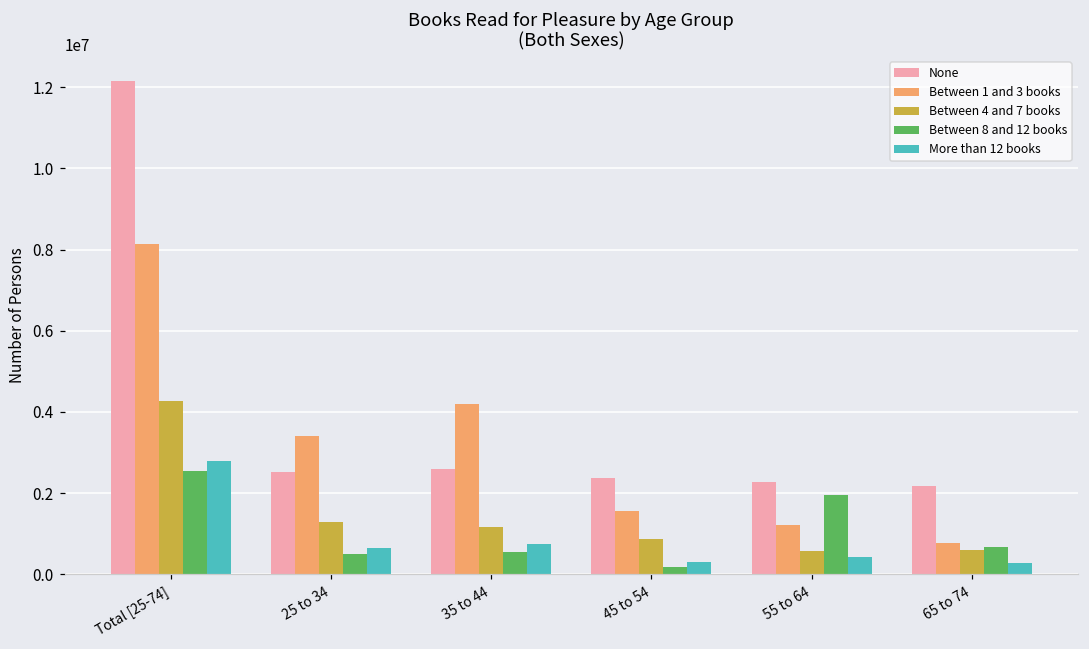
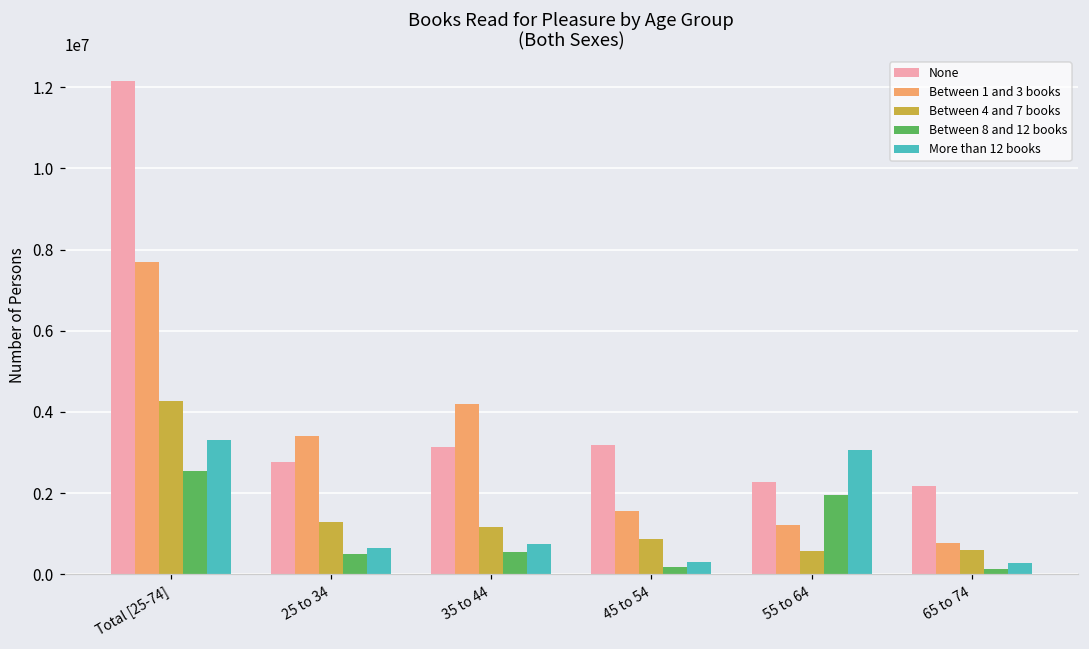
  {
    "None": {
      "Total [25-74]": 12200000,
-     "25 to 34": 2500000,
-     "35 to 44": 2600000,
-     "45 to 54": 2400000,
+     "25 to 34": 2800000,
+     "35 to 44": 3100000,
+     "45 to 54": 3200000,
      "55 to 64": 2300000,
      "65 to 74": 2200000
    },
    "Between 1 and 3 books": {
-     "Total [25-74]": 8100000,
+     "Total [25-74]": 7700000,
      "25 to 34": 3400000,
      "35 to 44": 4200000,
      "45 to 54": 1600000,
      "55 to 64": 1200000,
      "65 to 74": 800000
    },
    "Between 4 and 7 books": {
      "Total [25-74]": 4300000,
      "25 to 34": 1300000,
      "35 to 44": 1200000,
      "45 to 54": 900000,
      "55 to 64": 600000,
      "65 to 74": 600000
    },
    "Between 8 and 12 books": {
      "Total [25-74]": 2500000,
      "25 to 34": 500000,
      "35 to 44": 600000,
      "45 to 54": 200000,
      "55 to 64": 1900000,
-     "65 to 74": 700000
+     "65 to 74": 100000
    },
    "More than 12 books": {
-     "Total [25-74]": 2800000,
+     "Total [25-74]": 3300000,
      "25 to 34": 600000,
      "35 to 44": 800000,
      "45 to 54": 300000,
-     "55 to 64": 400000,
+     "55 to 64": 3100000,
      "65 to 74": 300000
    }
  }
